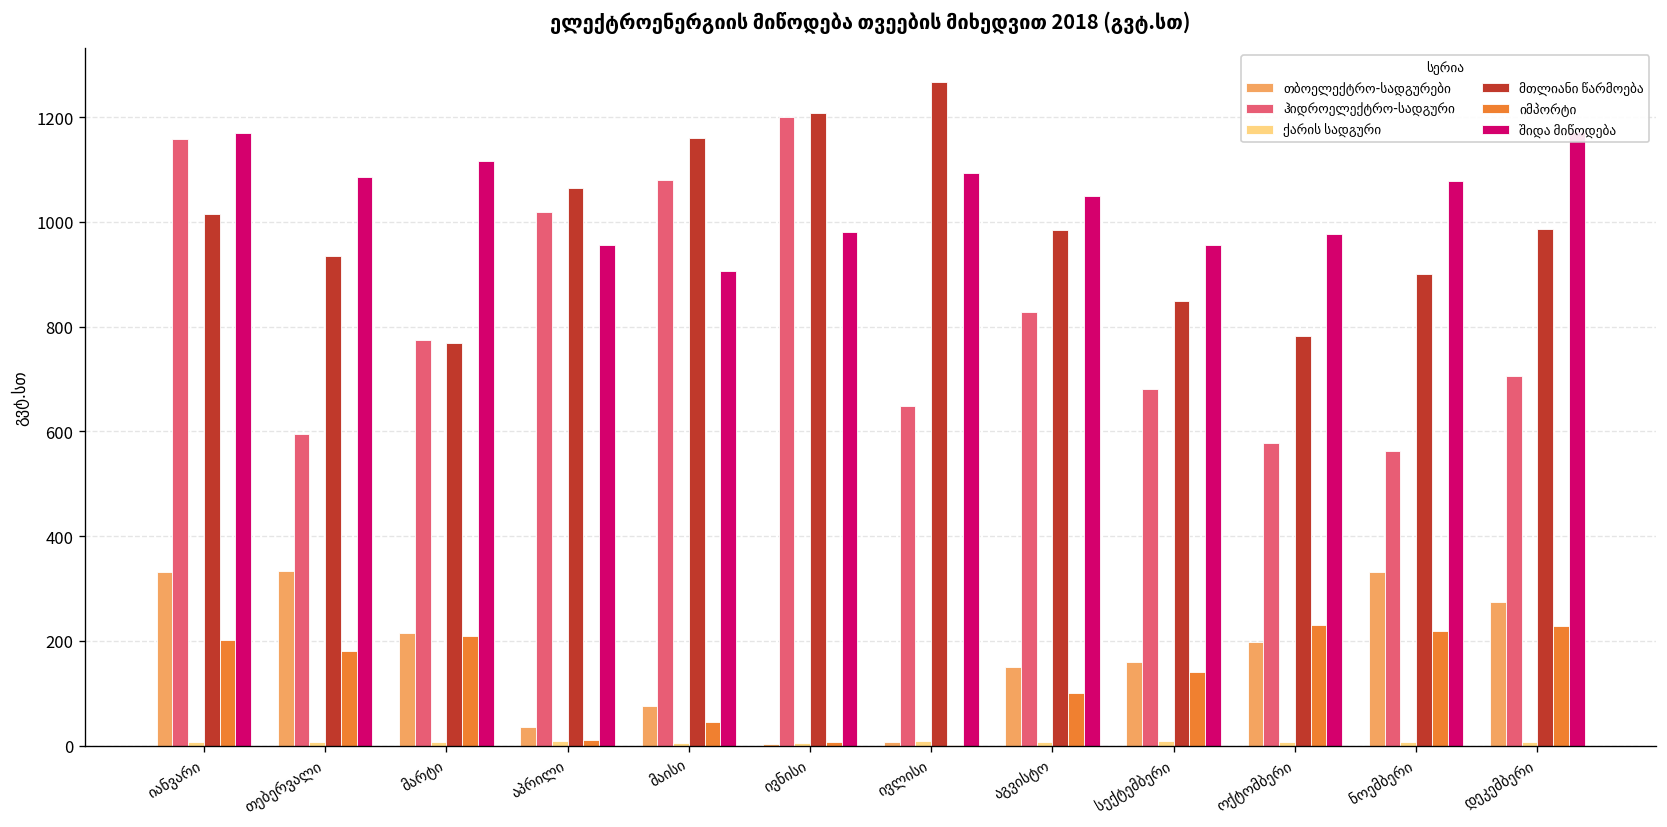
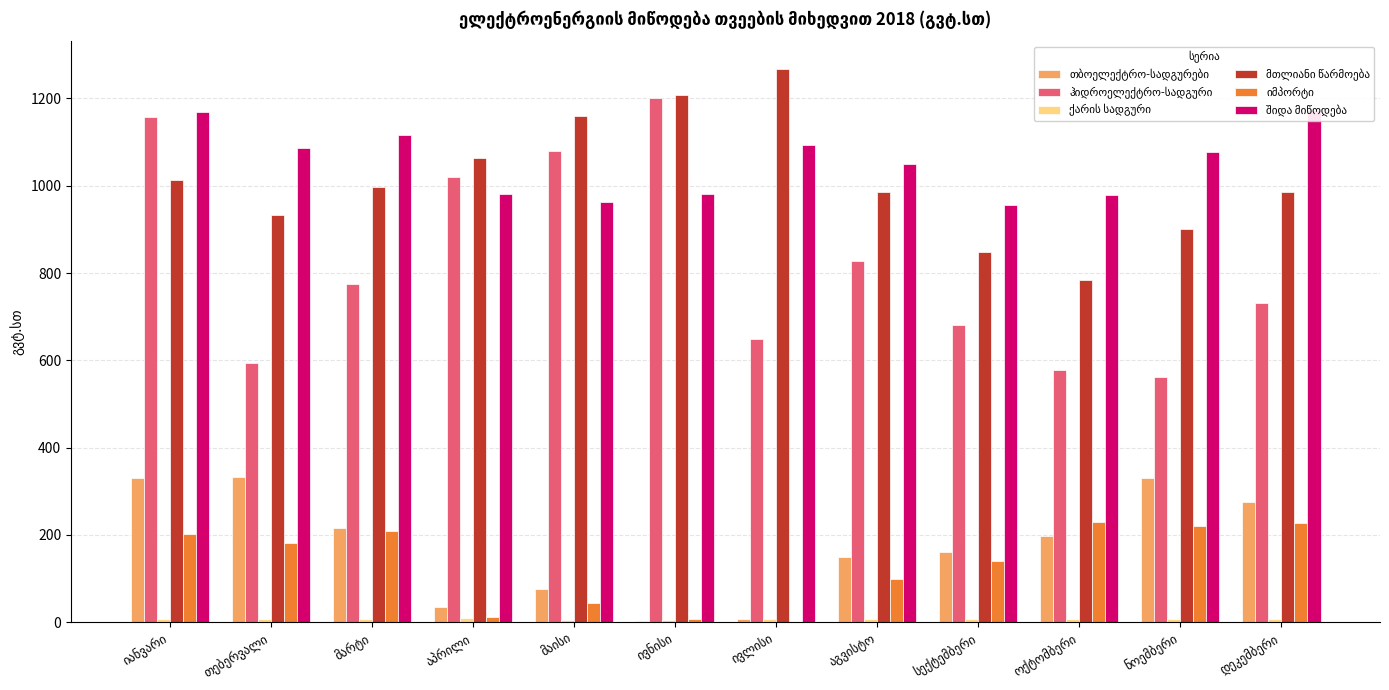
  {
    "ჰიდროელექტრო-სადგური": {
      "იანვარი": 1160,
      "თებერვალი": 590,
      "მარტი": 770,
      "აპრილი": 1020,
      "მაისი": 1080,
      "ივნისი": 1200,
      "ივლისი": 650,
      "აგვისტო": 830,
      "სექტემბერი": 680,
      "ოქტომბერი": 580,
      "ნოემბერი": 560,
-     "დეკემბერი": 700
+     "დეკემბერი": 730
    },
    "მთლიანი წარმოება": {
      "იანვარი": 1010,
      "თებერვალი": 930,
-     "მარტი": 770,
+     "მარტი": 1000,
      "აპრილი": 1060,
      "მაისი": 1160,
      "ივნისი": 1210,
      "ივლისი": 1270,
      "აგვისტო": 980,
      "სექტემბერი": 850,
      "ოქტომბერი": 780,
      "ნოემბერი": 900,
      "დეკემბერი": 990
    },
    "იმპორტი": {
      "იანვარი": 200,
      "თებერვალი": 180,
      "მარტი": 210,
      "აპრილი": 10,
      "მაისი": 40,
      "ივნისი": 10,
      "აგვისტო": 100,
      "სექტემბერი": 140,
      "ოქტომბერი": 230,
      "ნოემბერი": 220,
      "დეკემბერი": 230
    },
    "შიდა მიწოდება": {
      "იანვარი": 1170,
      "თებერვალი": 1090,
      "მარტი": 1120,
-     "აპრილი": 960,
-     "მაისი": 910,
+     "აპრილი": 980,
+     "მაისი": 960,
      "ივნისი": 980,
      "ივლისი": 1090,
      "აგვისტო": 1050,
      "სექტემბერი": 960,
      "ოქტომბერი": 980,
      "ნოემბერი": 1080
    }
  }
